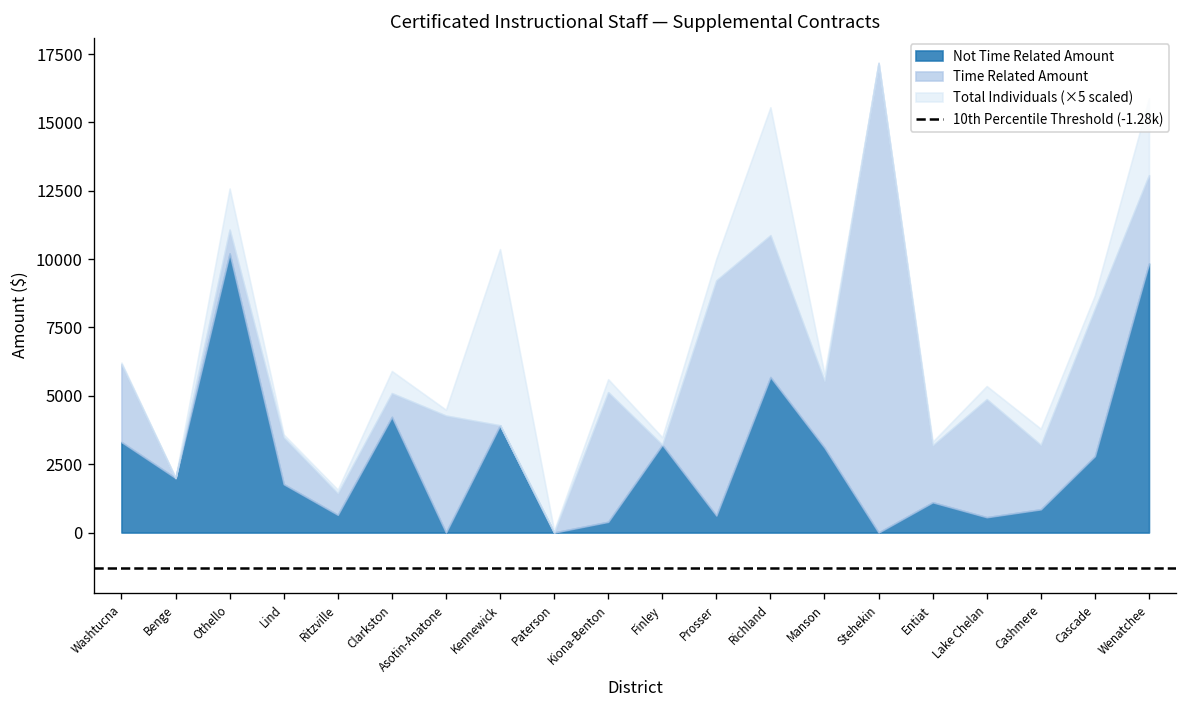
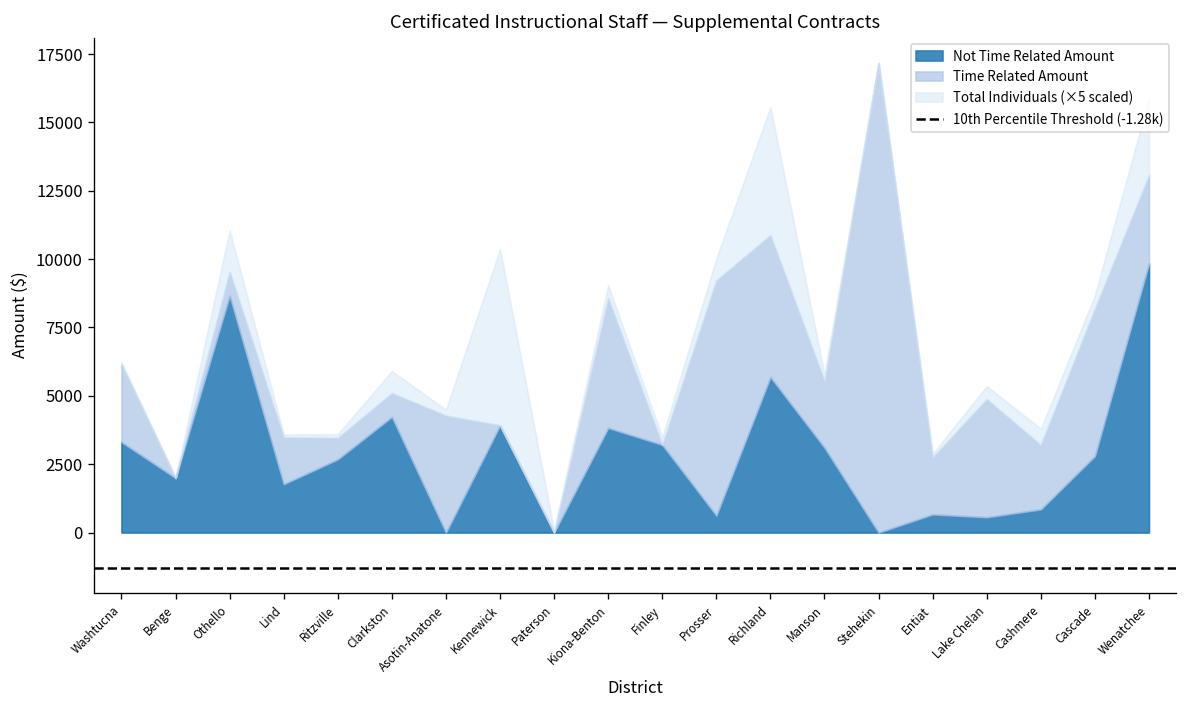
  {
    "Not Time Related Amount": {
      "Washtucna": 3300,
-     "Othello": 10200,
+     "Othello": 8700,
      "Lind": 1800,
-     "Ritzville": 600,
+     "Ritzville": 2700,
      "Clarkston": 4200,
      "Asotin-Anatone": 0,
-     "Kiona-Benton": 400,
+     "Kiona-Benton": 3800,
      "Prosser": 600,
      "Richland": 5700,
      "Manson": 3100,
      "Stehekin": 0,
-     "Entiat": 1100,
+     "Entiat": 700,
      "Lake Chelan": 600,
      "Cashmere": 800,
      "Cascade": 2800,
      "Wenatchee": 9800
    }
  }
